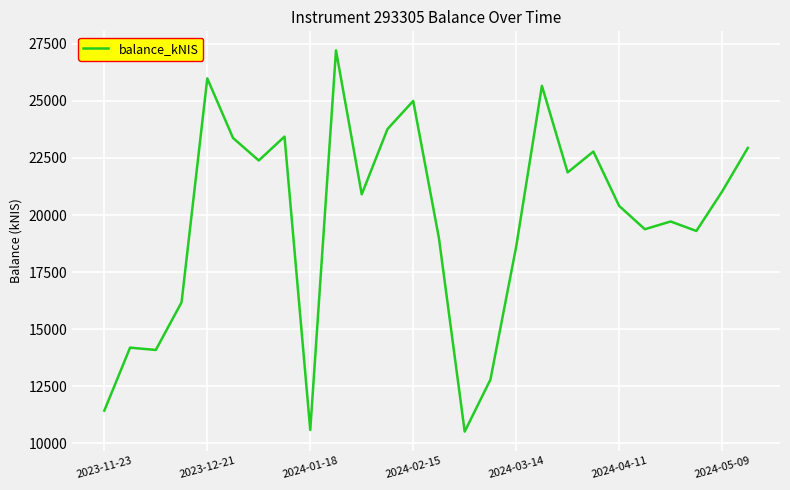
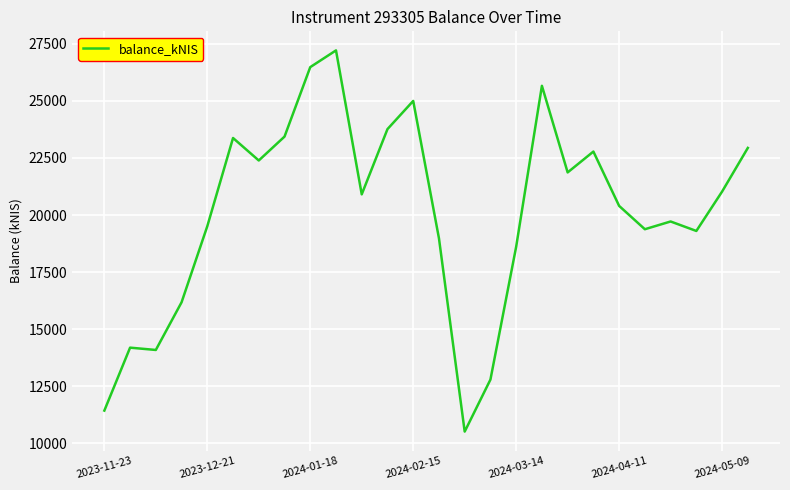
  {
    "2023-11-23": 11400,
-   "2023-12-21": 26000,
-   "2024-01-18": 10600,
+   "2023-12-21": 19500,
+   "2024-01-18": 26500,
    "2024-02-15": 25000,
    "2024-03-14": 18600,
    "2024-04-11": 20400,
    "2024-05-09": 21000
  }
